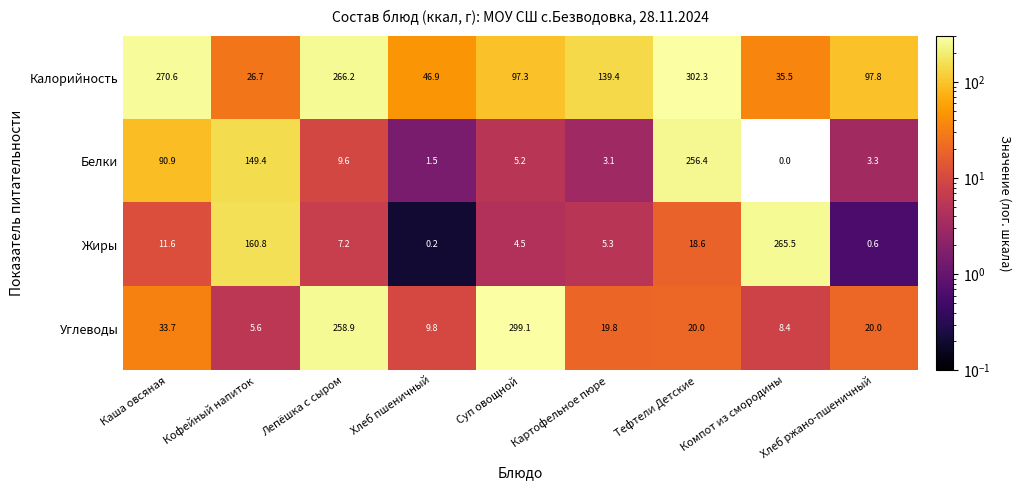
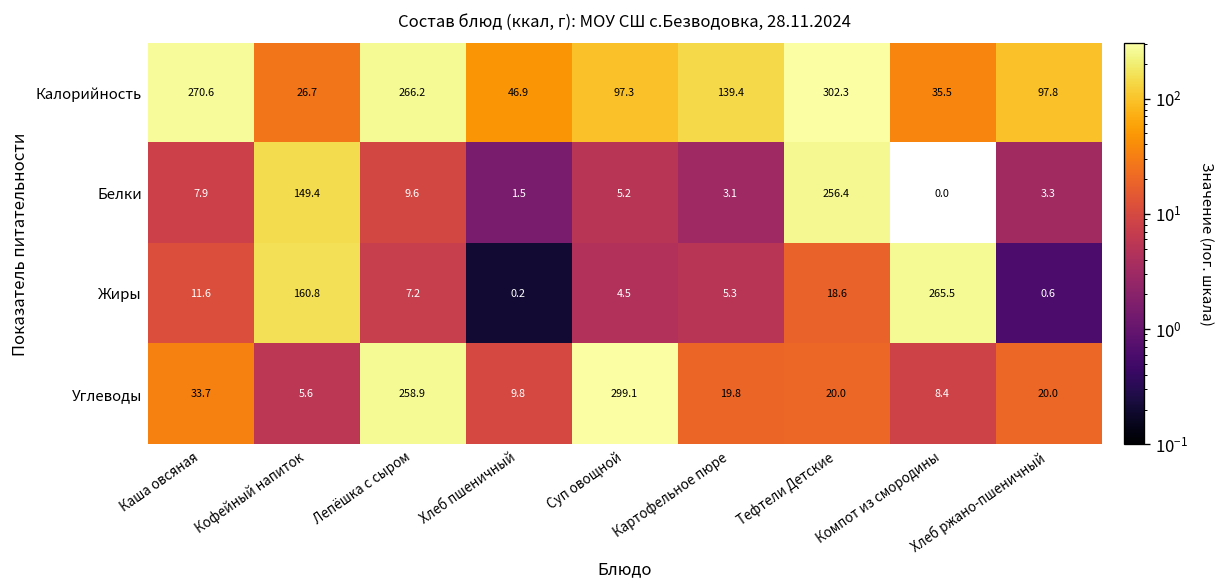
  {
    "Калорийность": {
      "Каша овсяная": 270.6,
      "Кофейный напиток": 26.7,
      "Лепёшка с сыром": 266.2,
      "Хлеб пшеничный": 46.9,
      "Суп овощной": 97.3,
      "Картофельное пюре": 139.4,
      "Тефтели Детские": 302.3,
      "Компот из смородины": 35.5,
      "Хлеб ржано-пшеничный": 97.8
    },
    "Белки": {
-     "Каша овсяная": 90.9,
+     "Каша овсяная": 7.9,
      "Кофейный напиток": 149.4,
      "Лепёшка с сыром": 9.6,
      "Хлеб пшеничный": 1.5,
      "Суп овощной": 5.2,
      "Картофельное пюре": 3.1,
      "Тефтели Детские": 256.4,
      "Компот из смородины": 0.0,
      "Хлеб ржано-пшеничный": 3.3
    },
    "Жиры": {
      "Каша овсяная": 11.6,
      "Кофейный напиток": 160.8,
      "Лепёшка с сыром": 7.2,
      "Хлеб пшеничный": 0.2,
      "Суп овощной": 4.5,
      "Картофельное пюре": 5.3,
      "Тефтели Детские": 18.6,
      "Компот из смородины": 265.5,
      "Хлеб ржано-пшеничный": 0.6
    },
    "Углеводы": {
      "Каша овсяная": 33.7,
      "Кофейный напиток": 5.6,
      "Лепёшка с сыром": 258.9,
      "Хлеб пшеничный": 9.8,
      "Суп овощной": 299.1,
      "Картофельное пюре": 19.8,
      "Тефтели Детские": 20.0,
      "Компот из смородины": 8.4,
      "Хлеб ржано-пшеничный": 20.0
    }
  }
